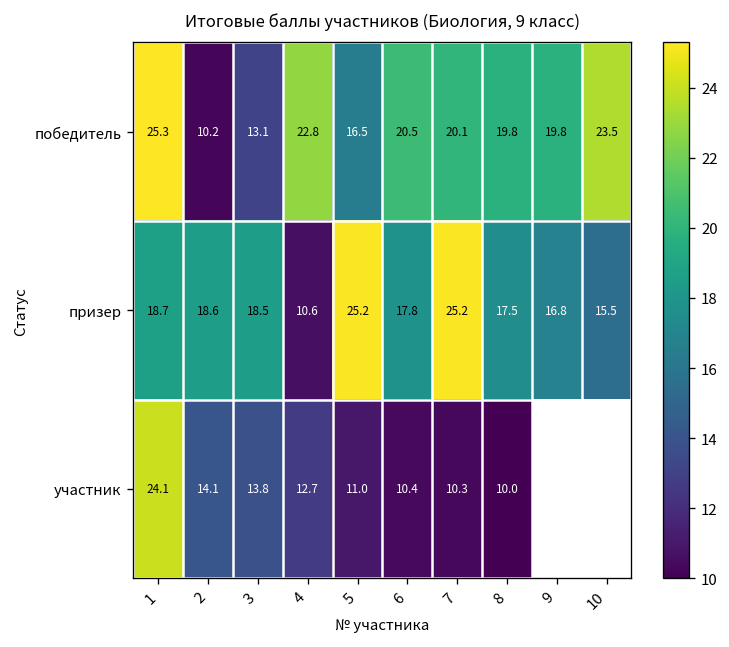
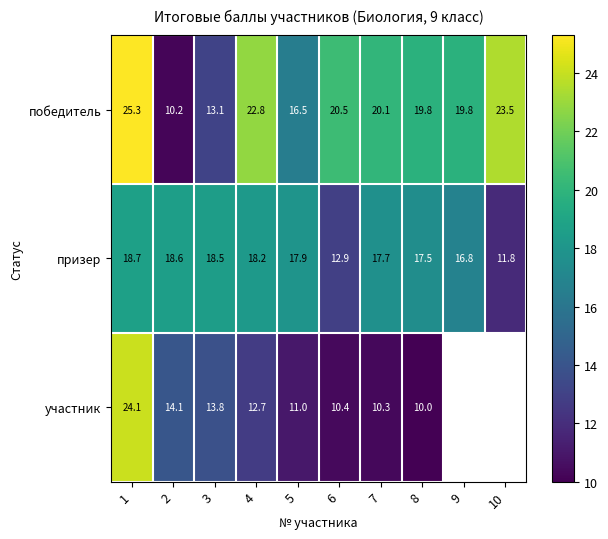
  {
    "победитель": {
      "1": 25.3,
      "2": 10.2,
      "3": 13.1,
      "4": 22.8,
      "5": 16.5,
      "6": 20.5,
      "7": 20.1,
      "8": 19.8,
      "9": 19.8,
      "10": 23.5
    },
    "призер": {
      "1": 18.7,
      "2": 18.6,
      "3": 18.5,
-     "4": 10.6,
-     "5": 25.2,
-     "6": 17.8,
-     "7": 25.2,
+     "4": 18.2,
+     "5": 17.9,
+     "6": 12.9,
+     "7": 17.7,
      "8": 17.5,
      "9": 16.8,
-     "10": 15.5
+     "10": 11.8
    },
    "участник": {
      "1": 24.1,
      "2": 14.1,
      "3": 13.8,
      "4": 12.7,
      "5": 11.0,
      "6": 10.4,
      "7": 10.3,
      "8": 10.0
    }
  }
